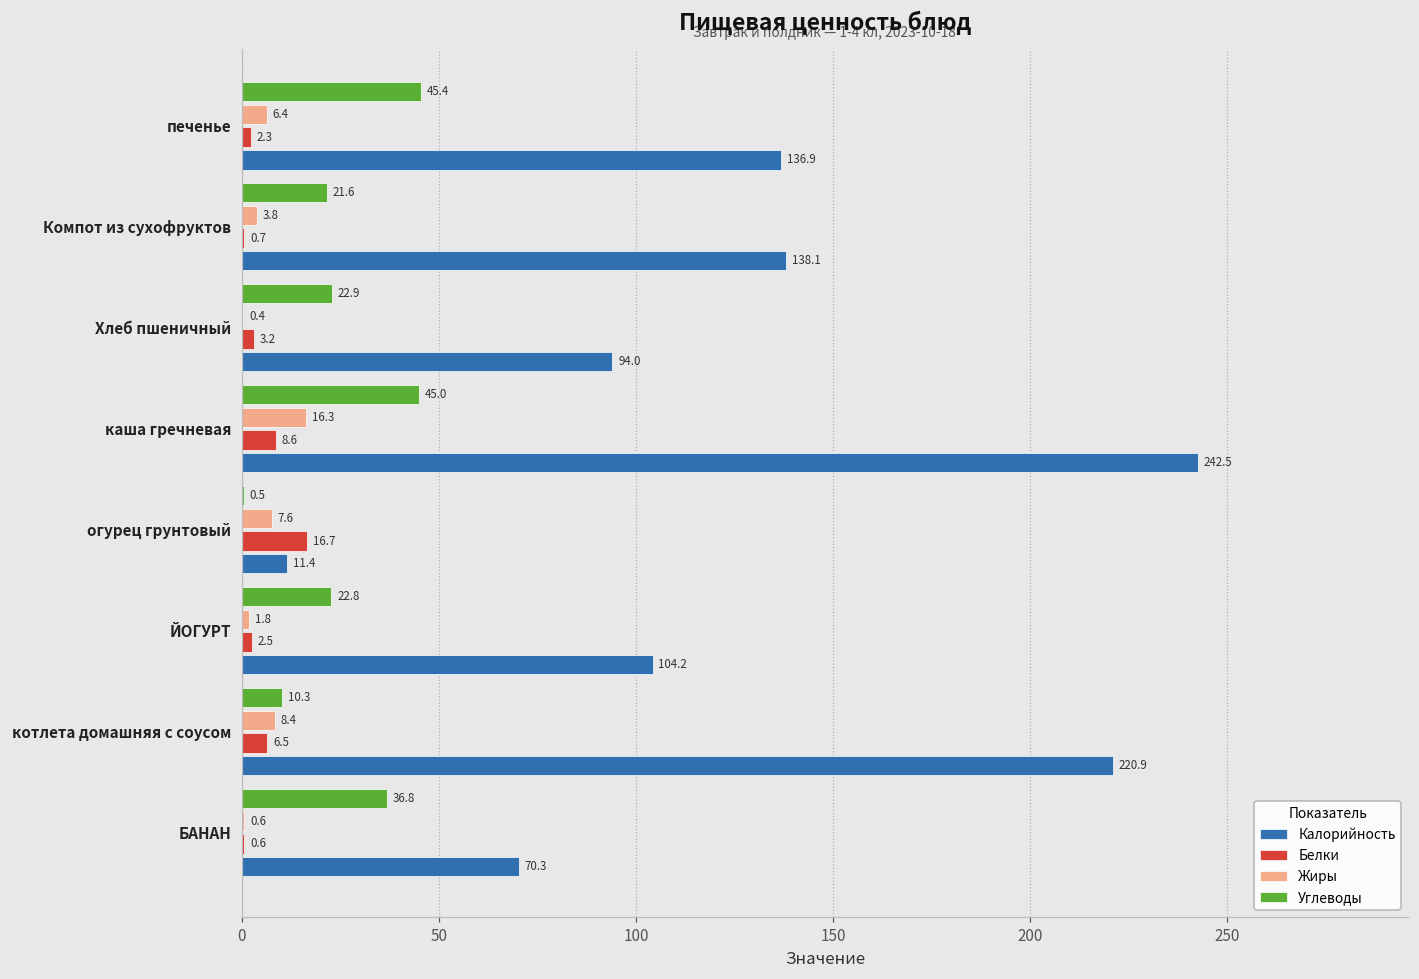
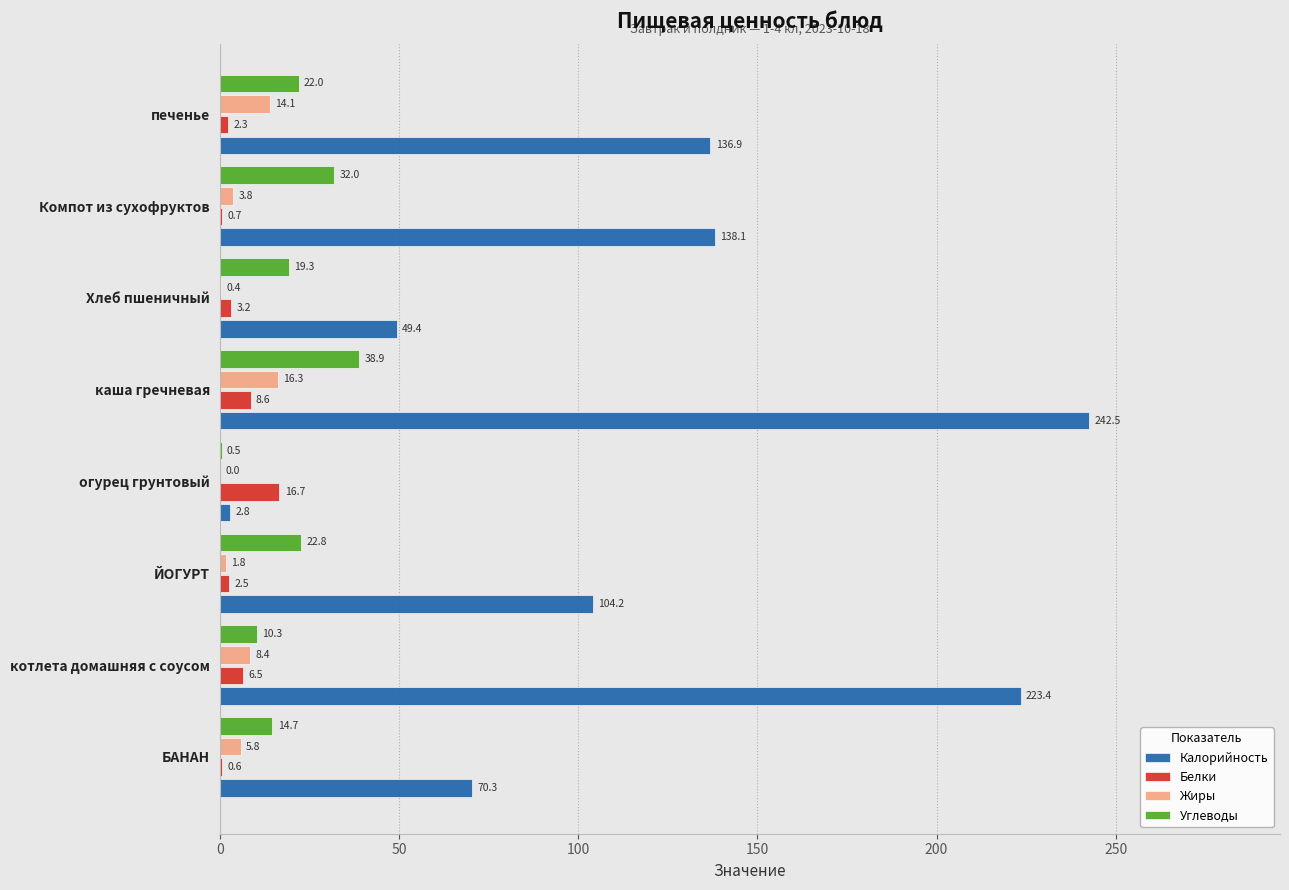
  {
    "Калорийность": {
      "печенье": 136.9,
      "Компот из сухофруктов": 138.1,
-     "Хлеб пшеничный": 94.0,
+     "Хлеб пшеничный": 49.4,
      "каша гречневая": 242.5,
-     "огурец грунтовый": 11.4,
+     "огурец грунтовый": 2.8,
      "ЙОГУРТ": 104.2,
-     "котлета домашняя с соусом": 220.9,
+     "котлета домашняя с соусом": 223.4,
      "БАНАН": 70.3
    },
    "Белки": {
      "печенье": 2.3,
      "Компот из сухофруктов": 0.7,
      "Хлеб пшеничный": 3.2,
      "каша гречневая": 8.6,
      "огурец грунтовый": 16.7,
      "ЙОГУРТ": 2.5,
      "котлета домашняя с соусом": 6.5,
      "БАНАН": 0.6
    },
    "Жиры": {
-     "печенье": 6.4,
+     "печенье": 14.1,
      "Компот из сухофруктов": 3.8,
      "Хлеб пшеничный": 0.4,
      "каша гречневая": 16.3,
-     "огурец грунтовый": 7.6,
+     "огурец грунтовый": 0.0,
      "ЙОГУРТ": 1.8,
      "котлета домашняя с соусом": 8.4,
-     "БАНАН": 0.6
+     "БАНАН": 5.8
    },
    "Углеводы": {
-     "печенье": 45.4,
-     "Компот из сухофруктов": 21.6,
-     "Хлеб пшеничный": 22.9,
-     "каша гречневая": 45.0,
+     "печенье": 22.0,
+     "Компот из сухофруктов": 32.0,
+     "Хлеб пшеничный": 19.3,
+     "каша гречневая": 38.9,
      "огурец грунтовый": 0.5,
      "ЙОГУРТ": 22.8,
      "котлета домашняя с соусом": 10.3,
-     "БАНАН": 36.8
+     "БАНАН": 14.7
    }
  }
